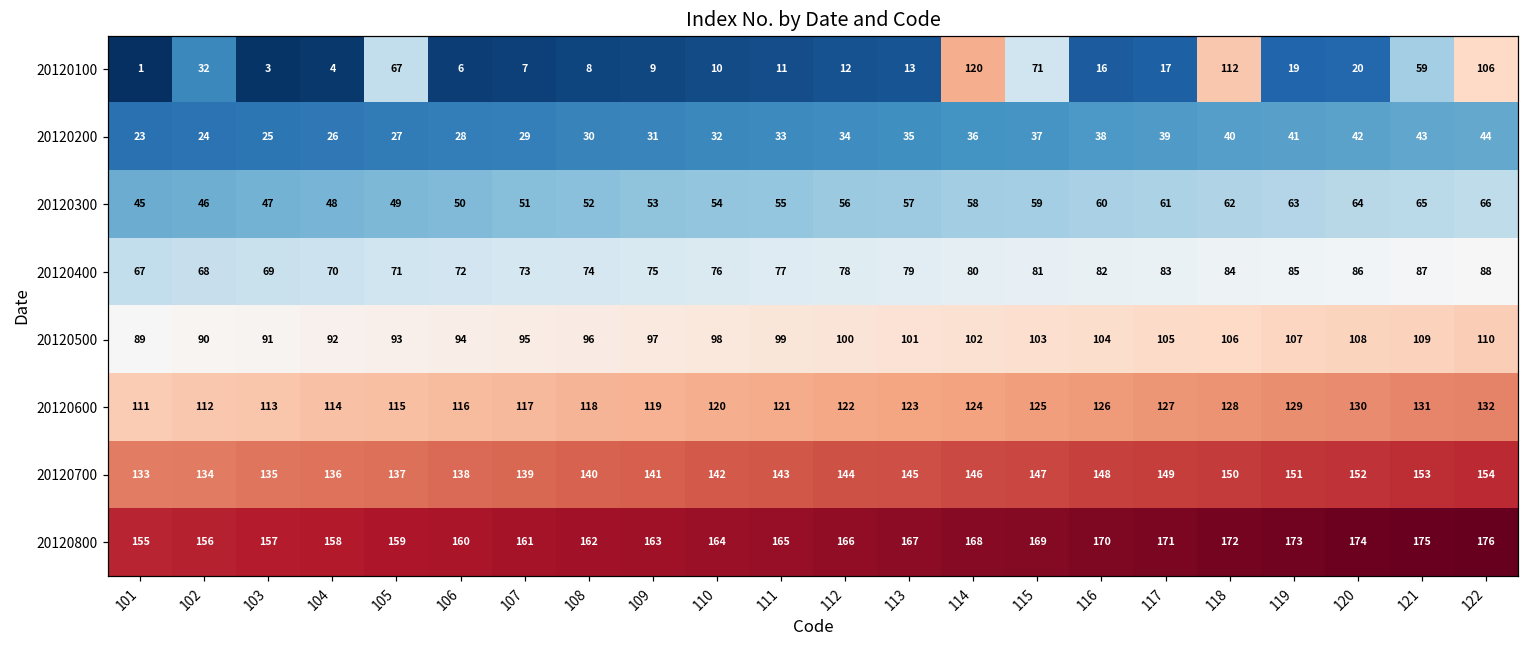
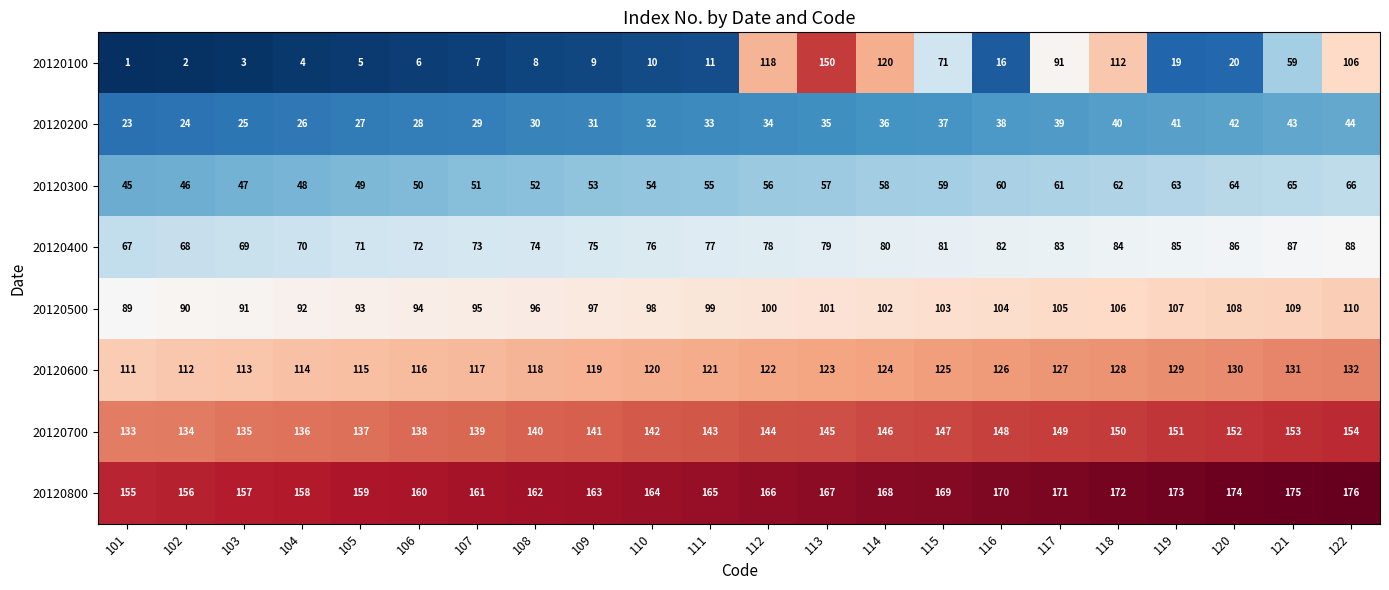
  {
    "20120100": {
      "101": 1,
-     "102": 32,
+     "102": 2,
      "103": 3,
      "104": 4,
-     "105": 67,
+     "105": 5,
      "106": 6,
      "107": 7,
      "108": 8,
      "109": 9,
      "110": 10,
      "111": 11,
-     "112": 12,
-     "113": 13,
+     "112": 118,
+     "113": 150,
      "114": 120,
      "115": 71,
      "116": 16,
-     "117": 17,
+     "117": 91,
      "118": 112,
      "119": 19,
      "120": 20,
      "121": 59,
      "122": 106
    },
    "20120200": {
      "101": 23,
      "102": 24,
      "103": 25,
      "104": 26,
      "105": 27,
      "106": 28,
      "107": 29,
      "108": 30,
      "109": 31,
      "110": 32,
      "111": 33,
      "112": 34,
      "113": 35,
      "114": 36,
      "115": 37,
      "116": 38,
      "117": 39,
      "118": 40,
      "119": 41,
      "120": 42,
      "121": 43,
      "122": 44
    },
    "20120300": {
      "101": 45,
      "102": 46,
      "103": 47,
      "104": 48,
      "105": 49,
      "106": 50,
      "107": 51,
      "108": 52,
      "109": 53,
      "110": 54,
      "111": 55,
      "112": 56,
      "113": 57,
      "114": 58,
      "115": 59,
      "116": 60,
      "117": 61,
      "118": 62,
      "119": 63,
      "120": 64,
      "121": 65,
      "122": 66
    },
    "20120400": {
      "101": 67,
      "102": 68,
      "103": 69,
      "104": 70,
      "105": 71,
      "106": 72,
      "107": 73,
      "108": 74,
      "109": 75,
      "110": 76,
      "111": 77,
      "112": 78,
      "113": 79,
      "114": 80,
      "115": 81,
      "116": 82,
      "117": 83,
      "118": 84,
      "119": 85,
      "120": 86,
      "121": 87,
      "122": 88
    },
    "20120500": {
      "101": 89,
      "102": 90,
      "103": 91,
      "104": 92,
      "105": 93,
      "106": 94,
      "107": 95,
      "108": 96,
      "109": 97,
      "110": 98,
      "111": 99,
      "112": 100,
      "113": 101,
      "114": 102,
      "115": 103,
      "116": 104,
      "117": 105,
      "118": 106,
      "119": 107,
      "120": 108,
      "121": 109,
      "122": 110
    },
    "20120600": {
      "101": 111,
      "102": 112,
      "103": 113,
      "104": 114,
      "105": 115,
      "106": 116,
      "107": 117,
      "108": 118,
      "109": 119,
      "110": 120,
      "111": 121,
      "112": 122,
      "113": 123,
      "114": 124,
      "115": 125,
      "116": 126,
      "117": 127,
      "118": 128,
      "119": 129,
      "120": 130,
      "121": 131,
      "122": 132
    },
    "20120700": {
      "101": 133,
      "102": 134,
      "103": 135,
      "104": 136,
      "105": 137,
      "106": 138,
      "107": 139,
      "108": 140,
      "109": 141,
      "110": 142,
      "111": 143,
      "112": 144,
      "113": 145,
      "114": 146,
      "115": 147,
      "116": 148,
      "117": 149,
      "118": 150,
      "119": 151,
      "120": 152,
      "121": 153,
      "122": 154
    },
    "20120800": {
      "101": 155,
      "102": 156,
      "103": 157,
      "104": 158,
      "105": 159,
      "106": 160,
      "107": 161,
      "108": 162,
      "109": 163,
      "110": 164,
      "111": 165,
      "112": 166,
      "113": 167,
      "114": 168,
      "115": 169,
      "116": 170,
      "117": 171,
      "118": 172,
      "119": 173,
      "120": 174,
      "121": 175,
      "122": 176
    }
  }
